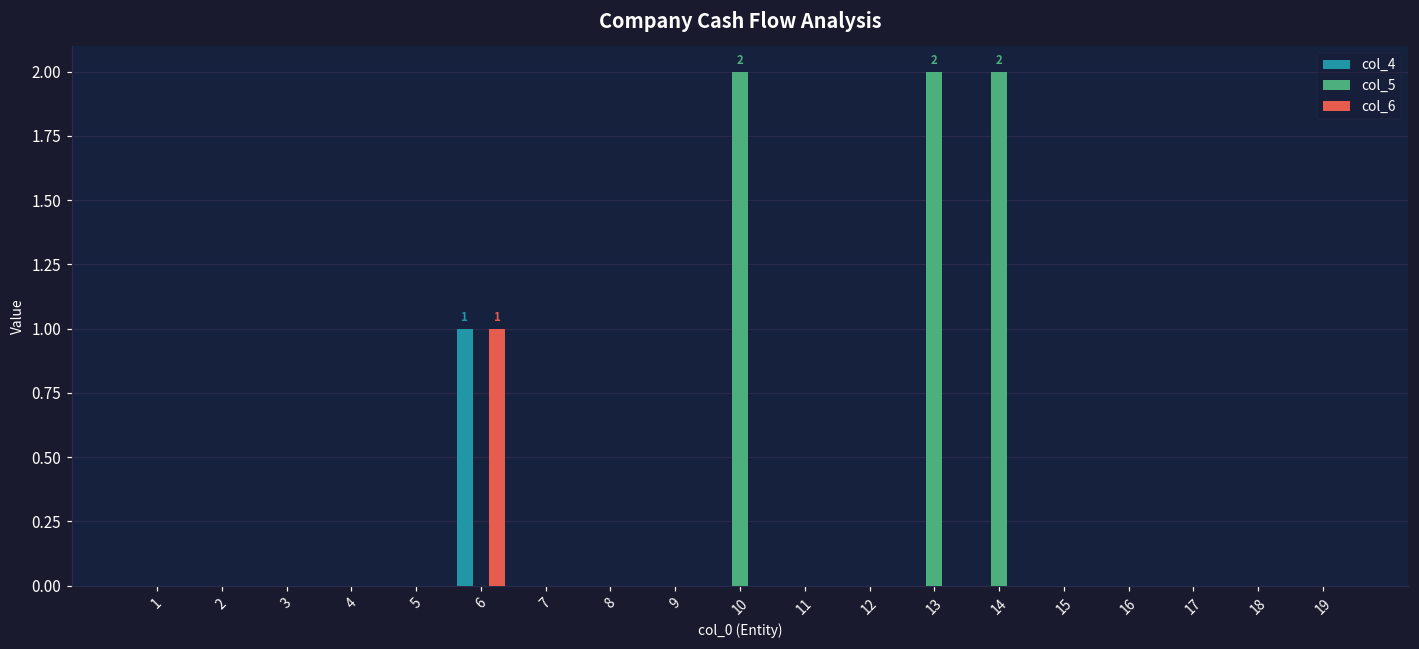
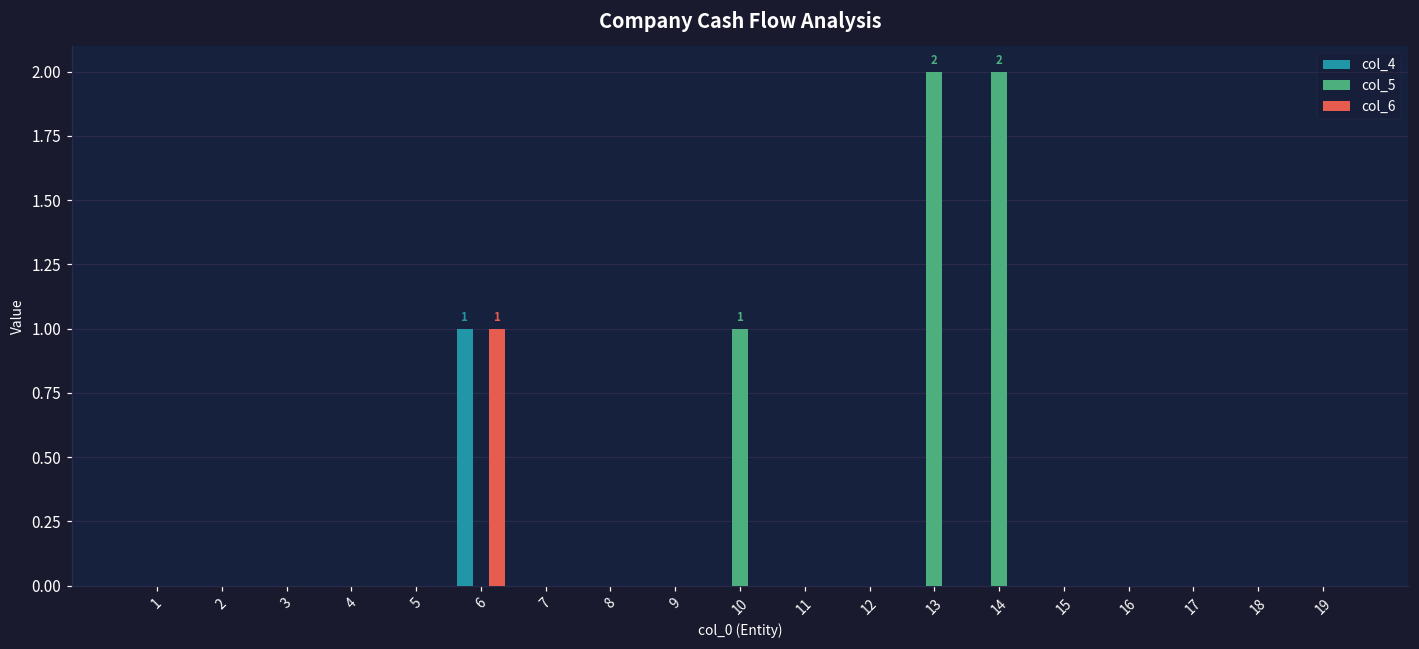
  {
    "col_4": {
      "6": 1
    },
    "col_5": {
-     "10": 2,
+     "10": 1,
      "13": 2,
      "14": 2
    },
    "col_6": {
      "6": 1
    }
  }
